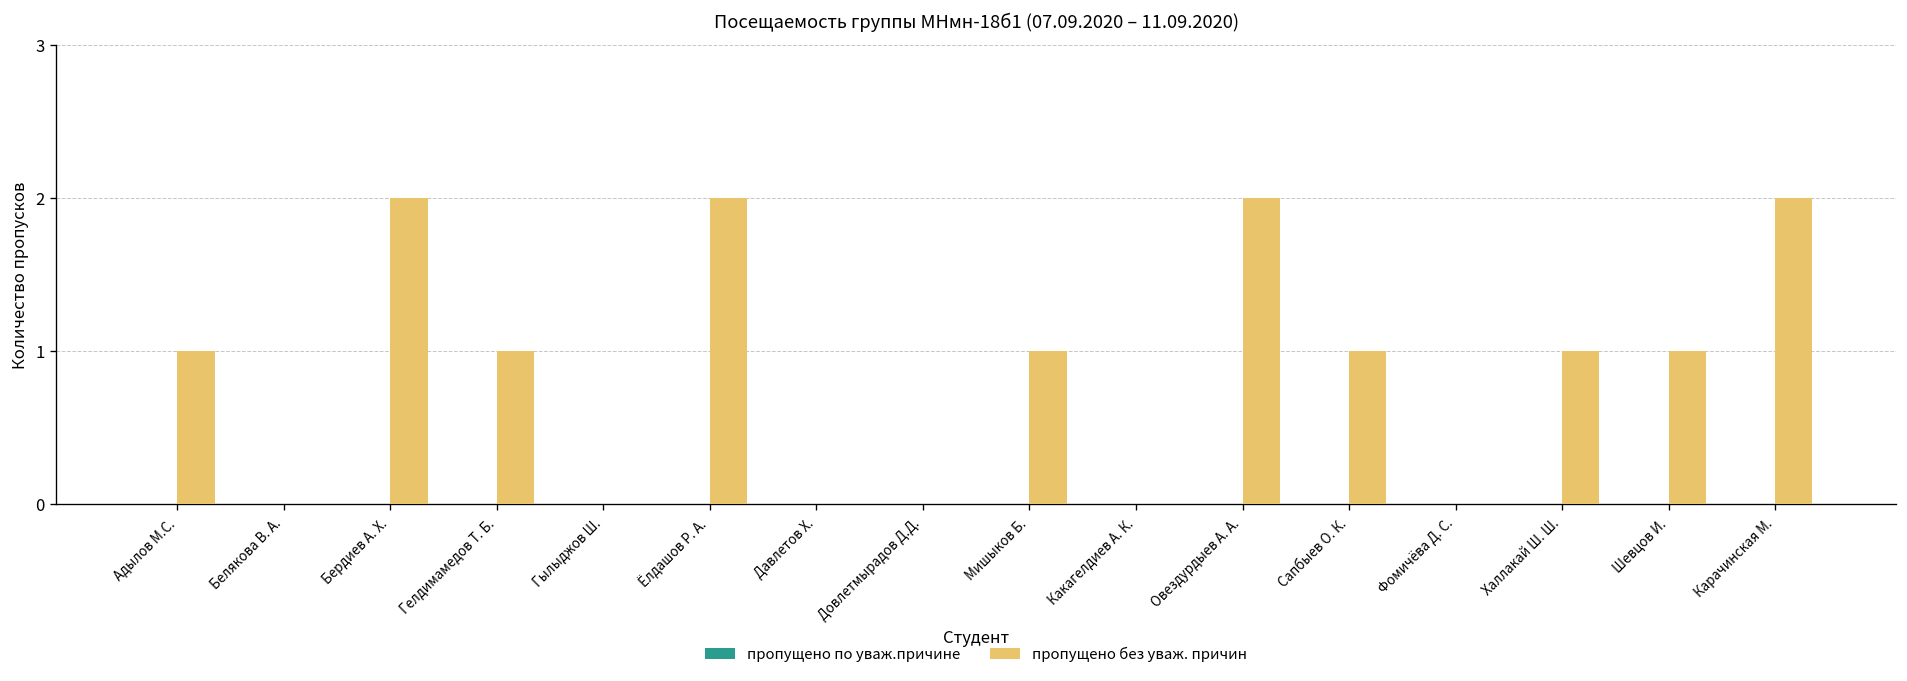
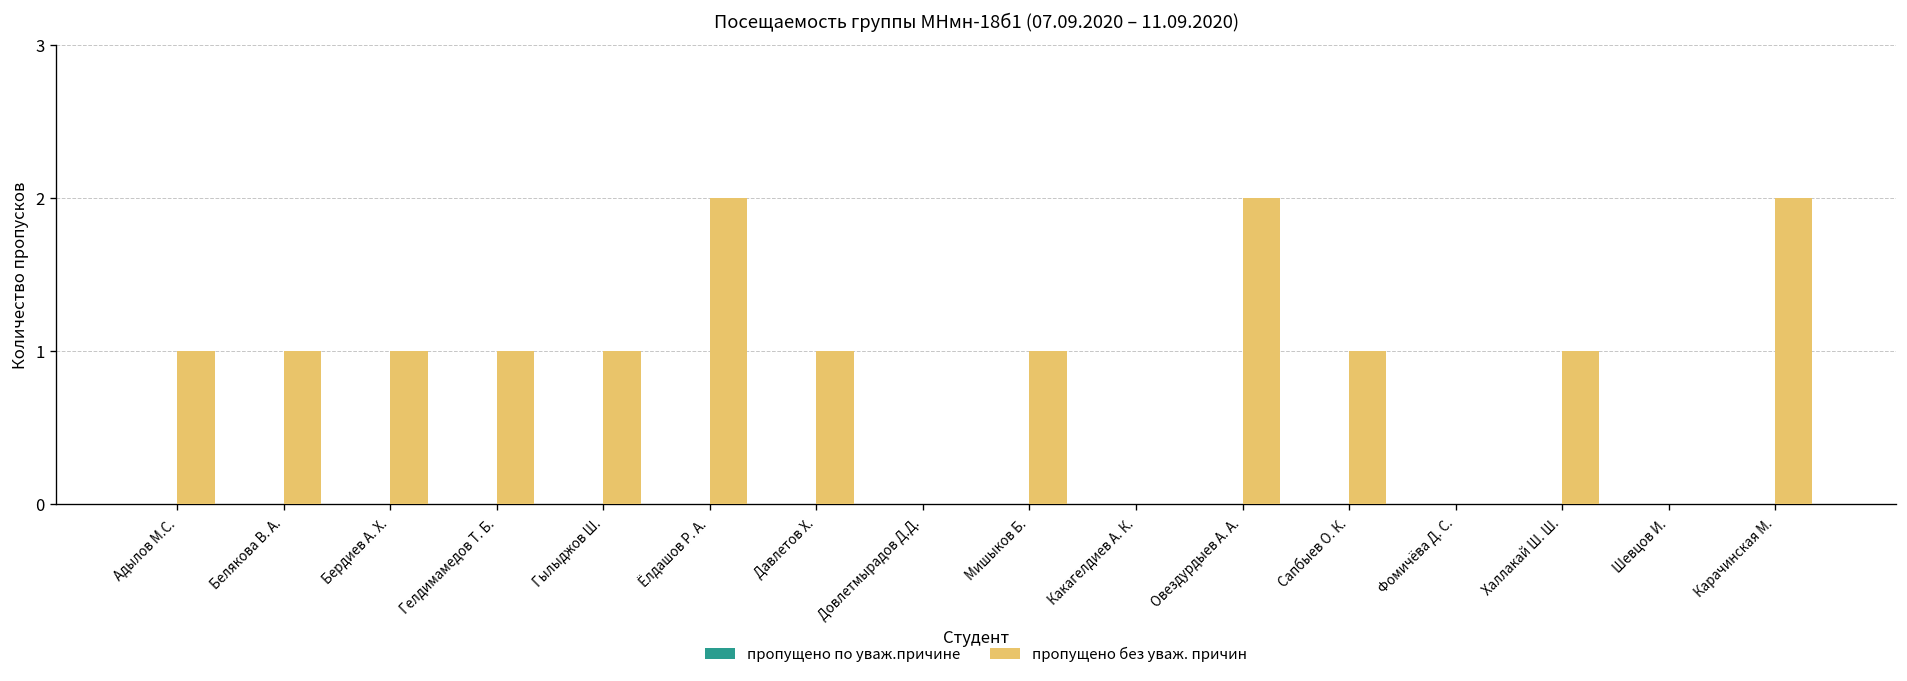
  {
    "пропущено по уваж.причине": {
      "Адылов М.С.": 0,
      "Белякова В. А.": 0,
      "Бердиев А. Х.": 0,
      "Гелдимамедов Т. Б.": 0,
      "Гылыджов Ш.": 0,
      "Ёлдашов Р. А.": 0,
      "Давлетов Х.": 0,
      "Довлетмырадов Д.Д.": 0,
      "Мишыков Б.": 0,
      "Какагелдиев А. К.": 0,
      "Овездурдыев А. А.": 0,
      "Сапбыев О. К.": 0,
      "Фомичёва Д. С.": 0,
      "Халлакай Ш. Ш.": 0,
      "Шевцов И.": 0,
      "Карачинская М.": 0
    },
    "пропущено без уваж. причин": {
      "Адылов М.С.": 1,
-     "Белякова В. А.": 0,
-     "Бердиев А. Х.": 2,
+     "Белякова В. А.": 1,
+     "Бердиев А. Х.": 1,
      "Гелдимамедов Т. Б.": 1,
-     "Гылыджов Ш.": 0,
+     "Гылыджов Ш.": 1,
      "Ёлдашов Р. А.": 2,
-     "Давлетов Х.": 0,
+     "Давлетов Х.": 1,
      "Довлетмырадов Д.Д.": 0,
      "Мишыков Б.": 1,
      "Какагелдиев А. К.": 0,
      "Овездурдыев А. А.": 2,
      "Сапбыев О. К.": 1,
      "Фомичёва Д. С.": 0,
      "Халлакай Ш. Ш.": 1,
-     "Шевцов И.": 1,
+     "Шевцов И.": 0,
      "Карачинская М.": 2
    }
  }
